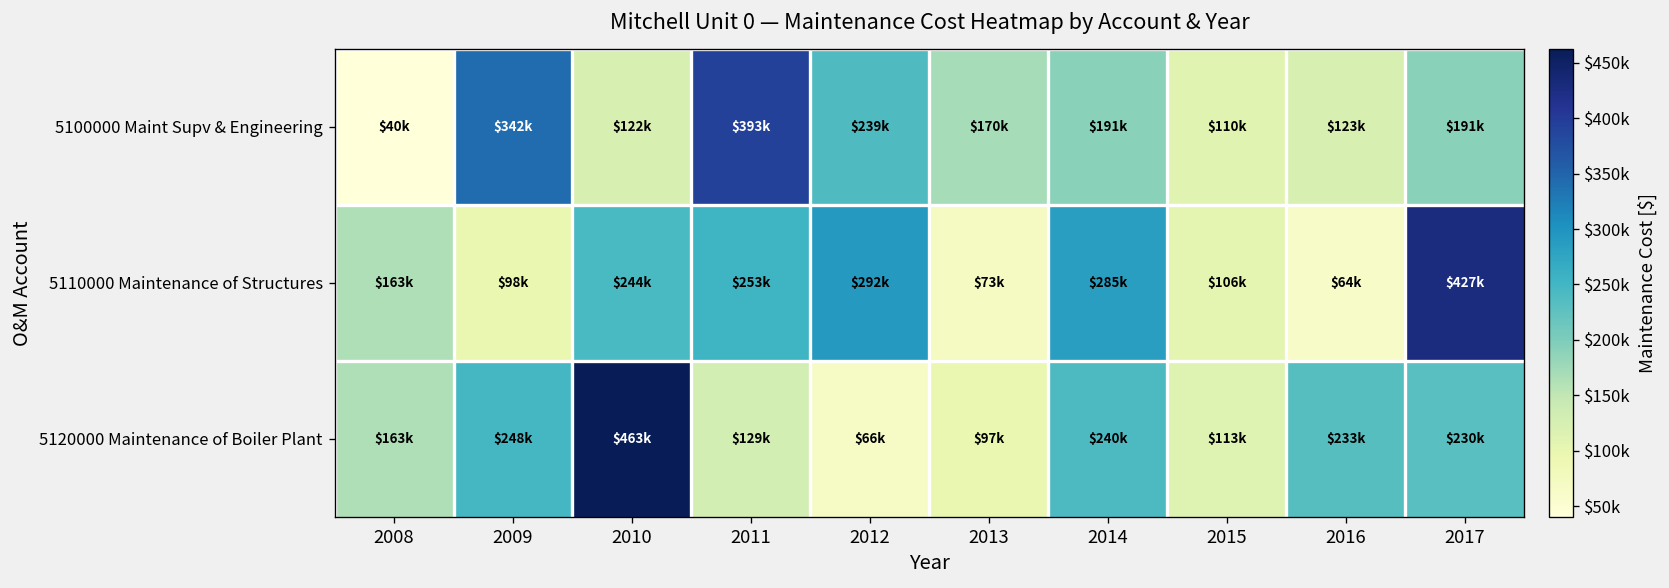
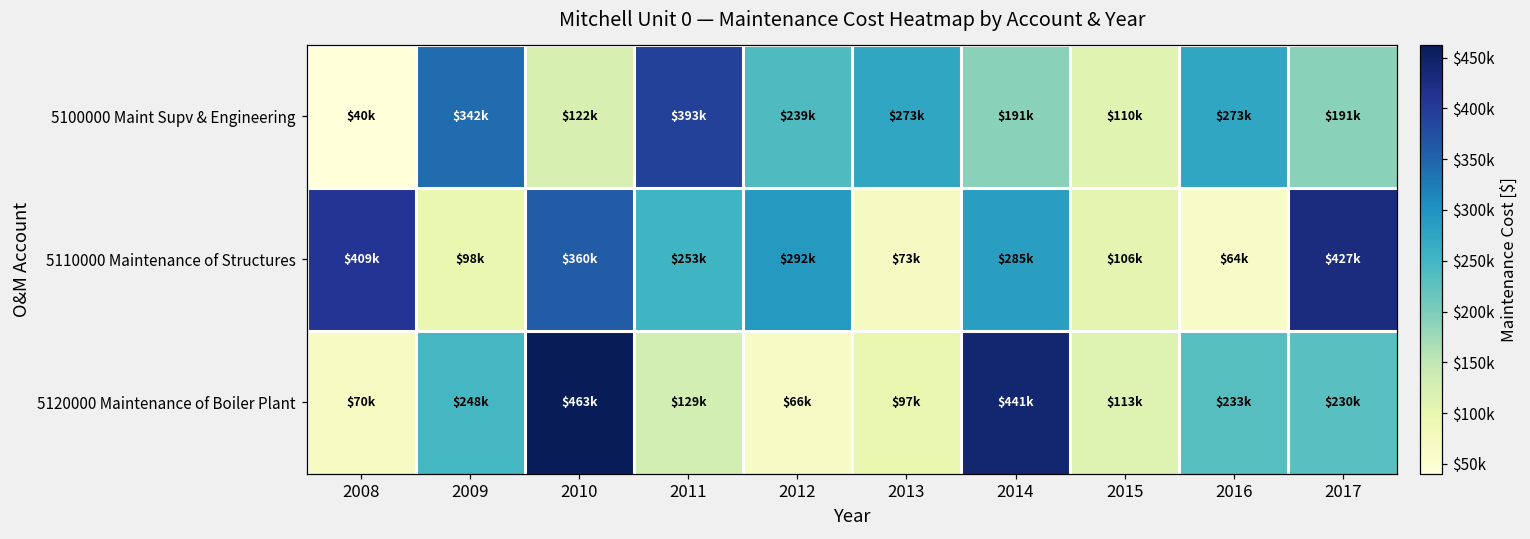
  {
    "5100000 Maint Supv & Engineering": {
      "2008": "$40k",
      "2009": "$342k",
      "2010": "$122k",
      "2011": "$393k",
      "2012": "$239k",
-     "2013": "$170k",
+     "2013": "$273k",
      "2014": "$191k",
      "2015": "$110k",
-     "2016": "$123k",
+     "2016": "$273k",
      "2017": "$191k"
    },
    "5110000 Maintenance of Structures": {
-     "2008": "$163k",
+     "2008": "$409k",
      "2009": "$98k",
-     "2010": "$244k",
+     "2010": "$360k",
      "2011": "$253k",
      "2012": "$292k",
      "2013": "$73k",
      "2014": "$285k",
      "2015": "$106k",
      "2016": "$64k",
      "2017": "$427k"
    },
    "5120000 Maintenance of Boiler Plant": {
-     "2008": "$163k",
+     "2008": "$70k",
      "2009": "$248k",
      "2010": "$463k",
      "2011": "$129k",
      "2012": "$66k",
      "2013": "$97k",
-     "2014": "$240k",
+     "2014": "$441k",
      "2015": "$113k",
      "2016": "$233k",
      "2017": "$230k"
    }
  }
